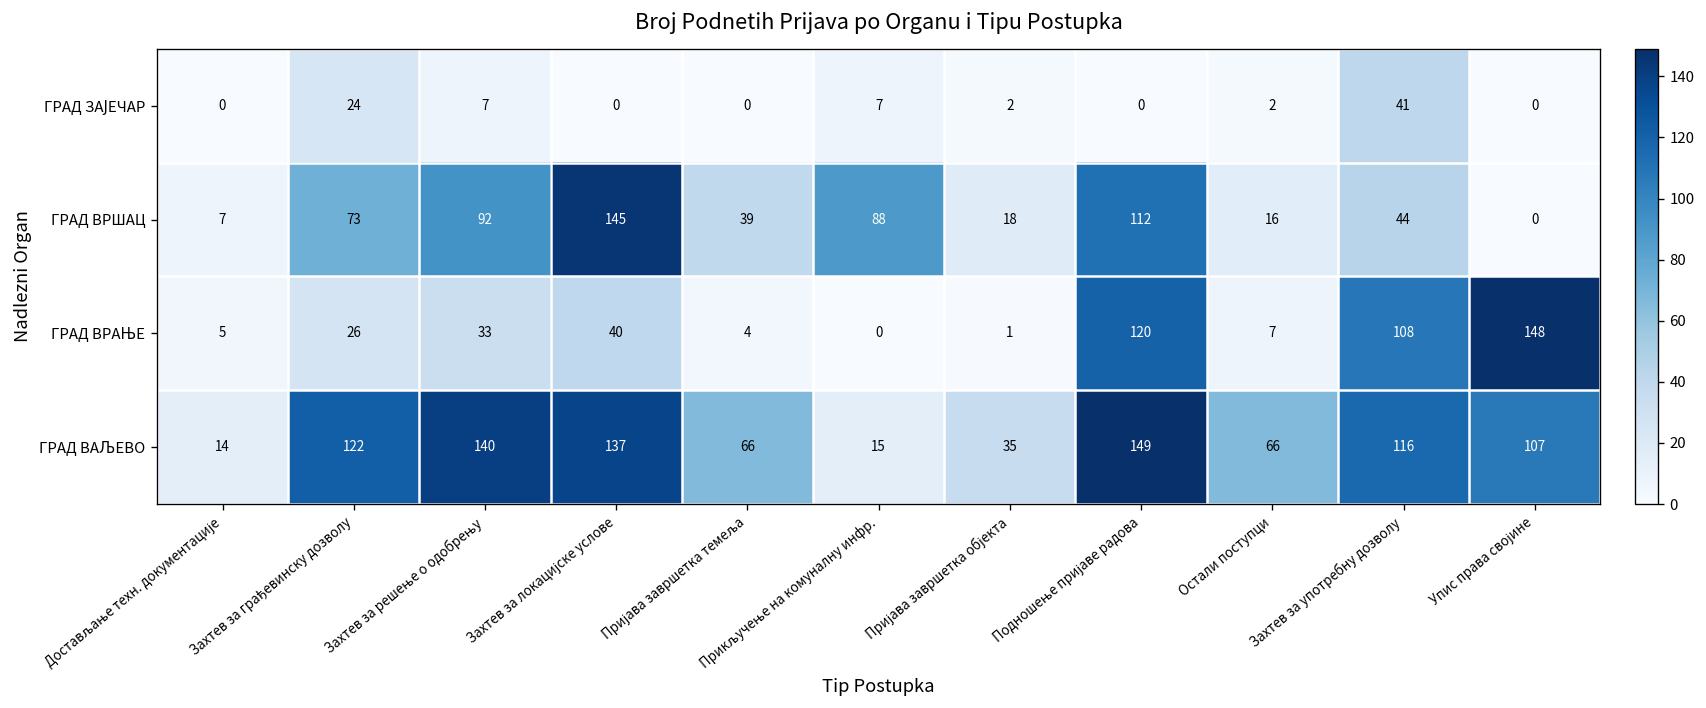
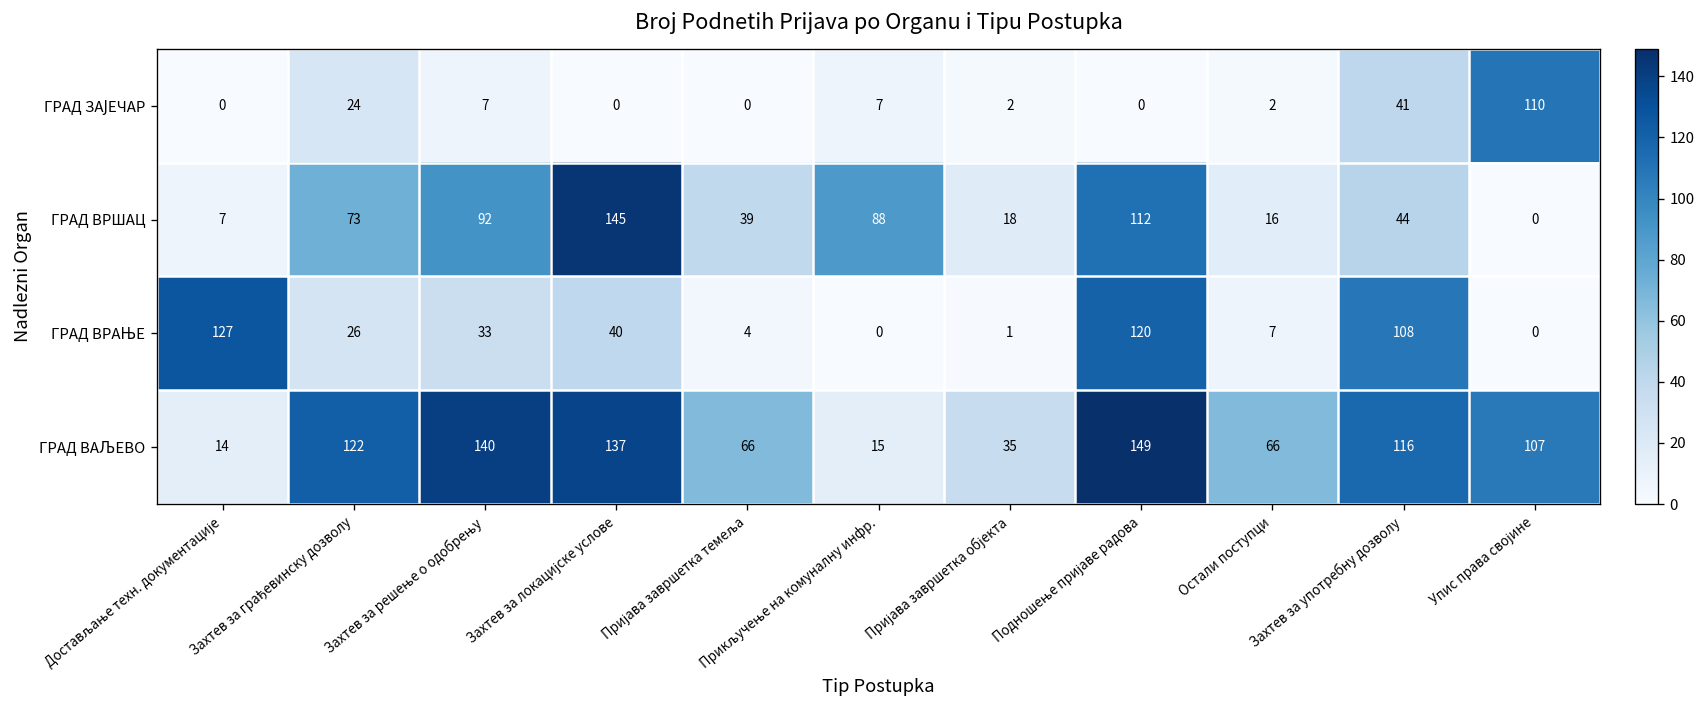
  {
    "ГРАД ЗАЈЕЧАР": {
      "Достављање техн. документације": 0,
      "Захтев за грађевинску дозволу": 24,
      "Захтев за решење о одобрењу": 7,
      "Захтев за локацијске услове": 0,
      "Пријава завршетка темеља": 0,
      "Прикључење на комуналну инфр.": 7,
      "Пријава завршетка објекта": 2,
      "Подношење пријаве радова": 0,
      "Остали поступци": 2,
      "Захтев за употребну дозволу": 41,
-     "Упис права својине": 0
+     "Упис права својине": 110
    },
    "ГРАД ВРШАЦ": {
      "Достављање техн. документације": 7,
      "Захтев за грађевинску дозволу": 73,
      "Захтев за решење о одобрењу": 92,
      "Захтев за локацијске услове": 145,
      "Пријава завршетка темеља": 39,
      "Прикључење на комуналну инфр.": 88,
      "Пријава завршетка објекта": 18,
      "Подношење пријаве радова": 112,
      "Остали поступци": 16,
      "Захтев за употребну дозволу": 44,
      "Упис права својине": 0
    },
    "ГРАД ВРАЊЕ": {
-     "Достављање техн. документације": 5,
+     "Достављање техн. документације": 127,
      "Захтев за грађевинску дозволу": 26,
      "Захтев за решење о одобрењу": 33,
      "Захтев за локацијске услове": 40,
      "Пријава завршетка темеља": 4,
      "Прикључење на комуналну инфр.": 0,
      "Пријава завршетка објекта": 1,
      "Подношење пријаве радова": 120,
      "Остали поступци": 7,
      "Захтев за употребну дозволу": 108,
-     "Упис права својине": 148
+     "Упис права својине": 0
    },
    "ГРАД ВАЉЕВО": {
      "Достављање техн. документације": 14,
      "Захтев за грађевинску дозволу": 122,
      "Захтев за решење о одобрењу": 140,
      "Захтев за локацијске услове": 137,
      "Пријава завршетка темеља": 66,
      "Прикључење на комуналну инфр.": 15,
      "Пријава завршетка објекта": 35,
      "Подношење пријаве радова": 149,
      "Остали поступци": 66,
      "Захтев за употребну дозволу": 116,
      "Упис права својине": 107
    }
  }
